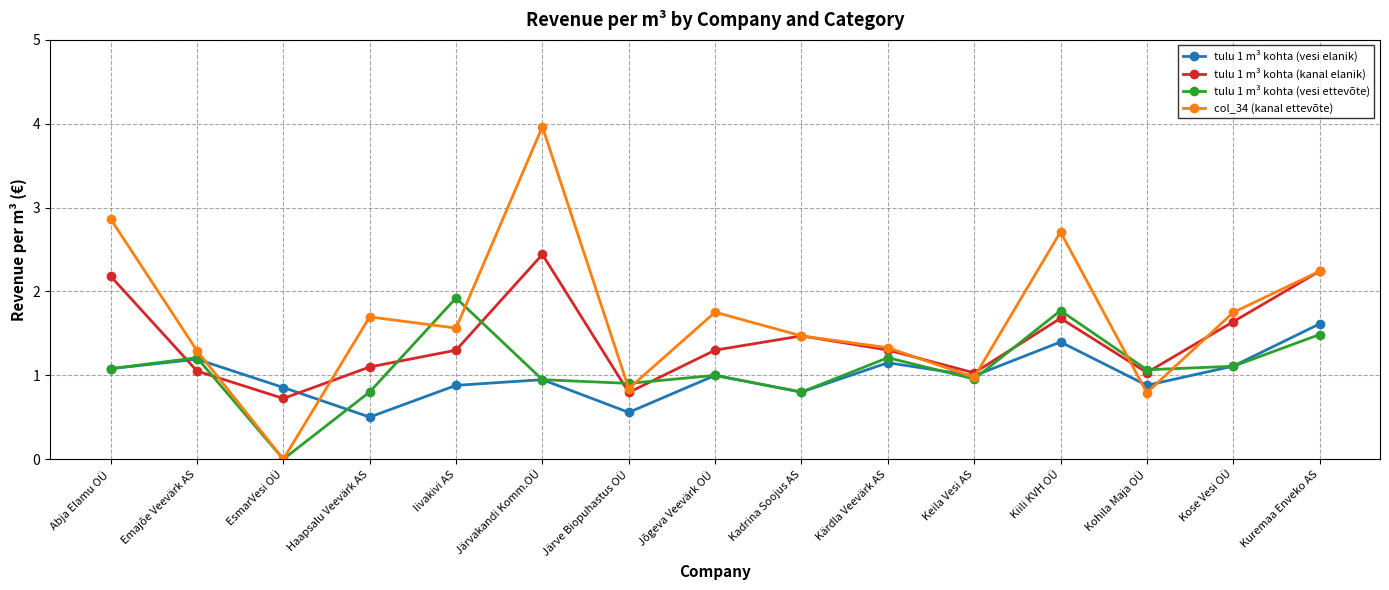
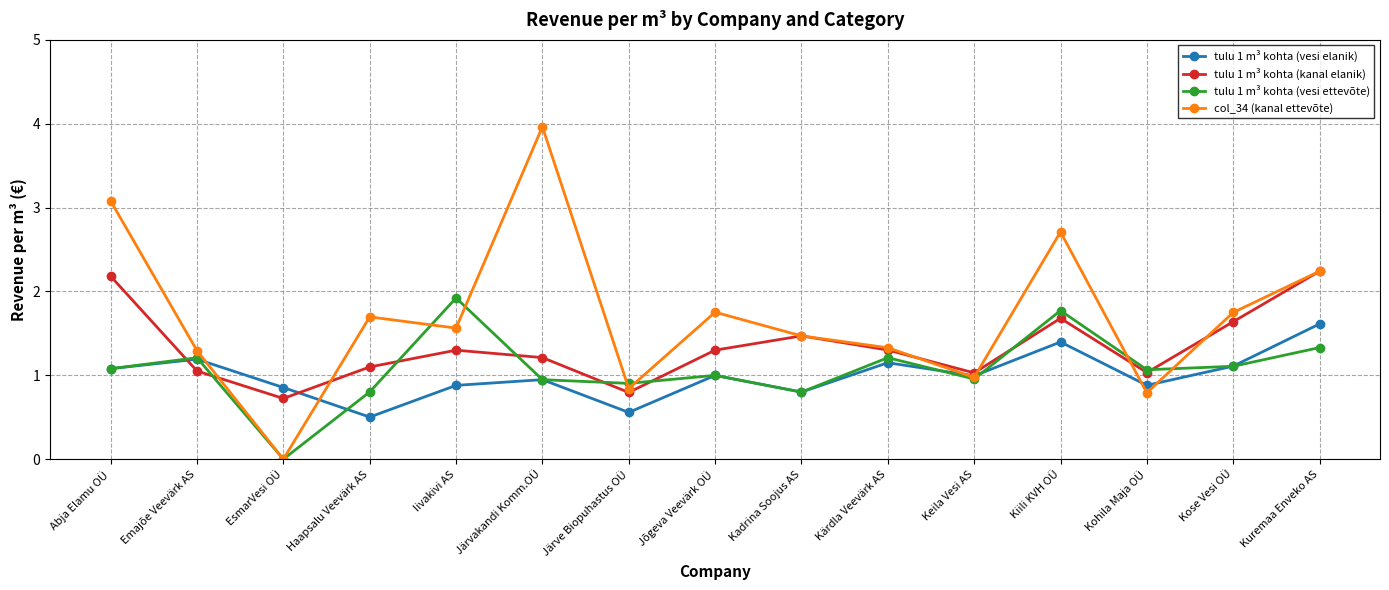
  {
    "tulu 1 m³ kohta (vesi elanik)": {
      "EsmarVesi OÜ": 0.9,
      "Haapsalu Veevärk AS": 0.5,
      "Iivakivi AS": 0.9,
      "Järve Biopuhastus OÜ": 0.6,
      "Kärdla Veevärk AS": 1.1,
      "Kiili KVH OÜ": 1.4,
      "Kohila Maja OÜ": 0.9,
      "Kuremaa Enveko AS": 1.6
    },
    "tulu 1 m³ kohta (kanal elanik)": {
      "Abja Elamu OÜ": 2.2,
      "Emajõe Veevärk AS": 1.1,
      "EsmarVesi OÜ": 0.7,
      "Haapsalu Veevärk AS": 1.1,
      "Iivakivi AS": 1.3,
-     "Järvakandi Komm.OÜ": 2.4,
+     "Järvakandi Komm.OÜ": 1.2,
      "Järve Biopuhastus OÜ": 0.8,
      "Jõgeva Veevärk OÜ": 1.3,
      "Keila Vesi AS": 1.0,
      "Kiili KVH OÜ": 1.7,
      "Kohila Maja OÜ": 1.0,
      "Kose Vesi OÜ": 1.6
    },
    "tulu 1 m³ kohta (vesi ettevõte)": {
      "Haapsalu Veevärk AS": 0.8,
      "Iivakivi AS": 1.9,
      "Järve Biopuhastus OÜ": 0.9,
      "Kärdla Veevärk AS": 1.2,
      "Kiili KVH OÜ": 1.8,
      "Kohila Maja OÜ": 1.1,
-     "Kuremaa Enveko AS": 1.5
+     "Kuremaa Enveko AS": 1.3
    },
    "col_34 (kanal ettevõte)": {
-     "Abja Elamu OÜ": 2.9,
+     "Abja Elamu OÜ": 3.1,
      "Emajõe Veevärk AS": 1.3,
      "Haapsalu Veevärk AS": 1.7,
      "Iivakivi AS": 1.6,
      "Järvakandi Komm.OÜ": 4.0,
      "Järve Biopuhastus OÜ": 0.8,
      "Jõgeva Veevärk OÜ": 1.8,
      "Kiili KVH OÜ": 2.7,
      "Kohila Maja OÜ": 0.8,
      "Kose Vesi OÜ": 1.7
    }
  }
